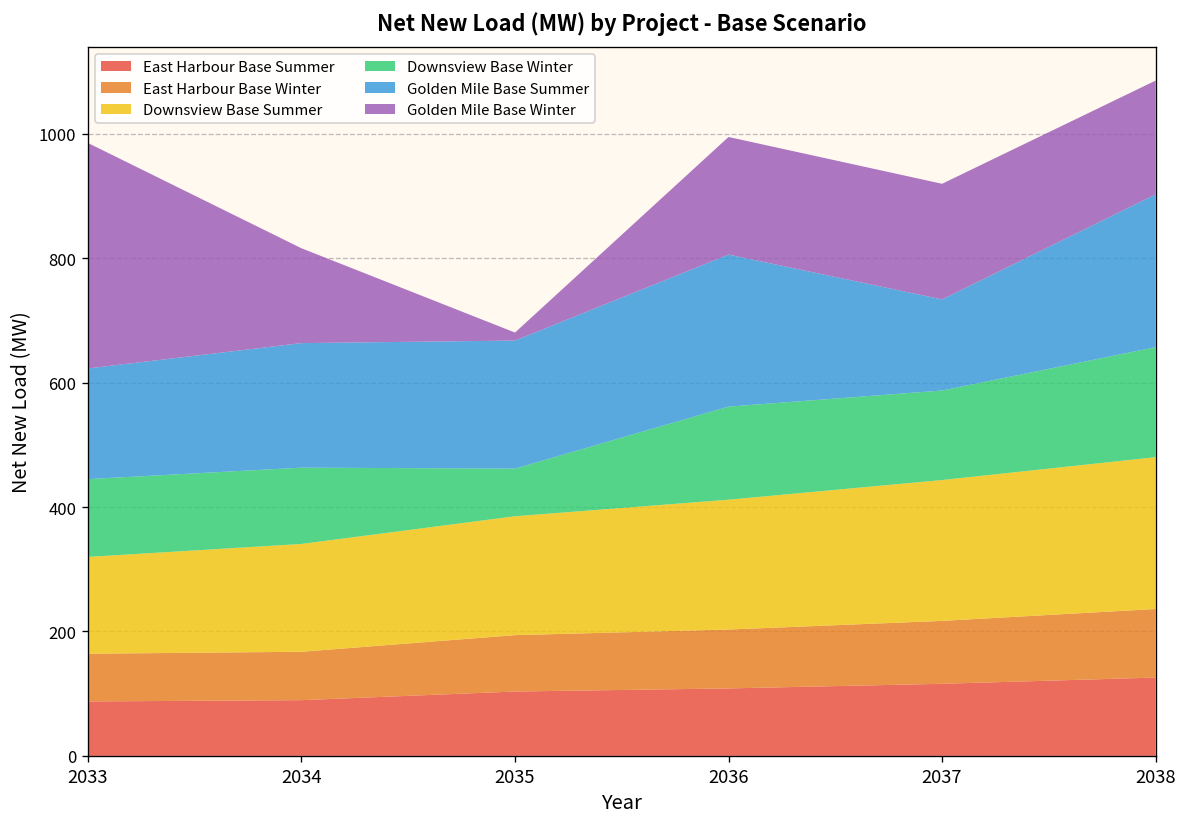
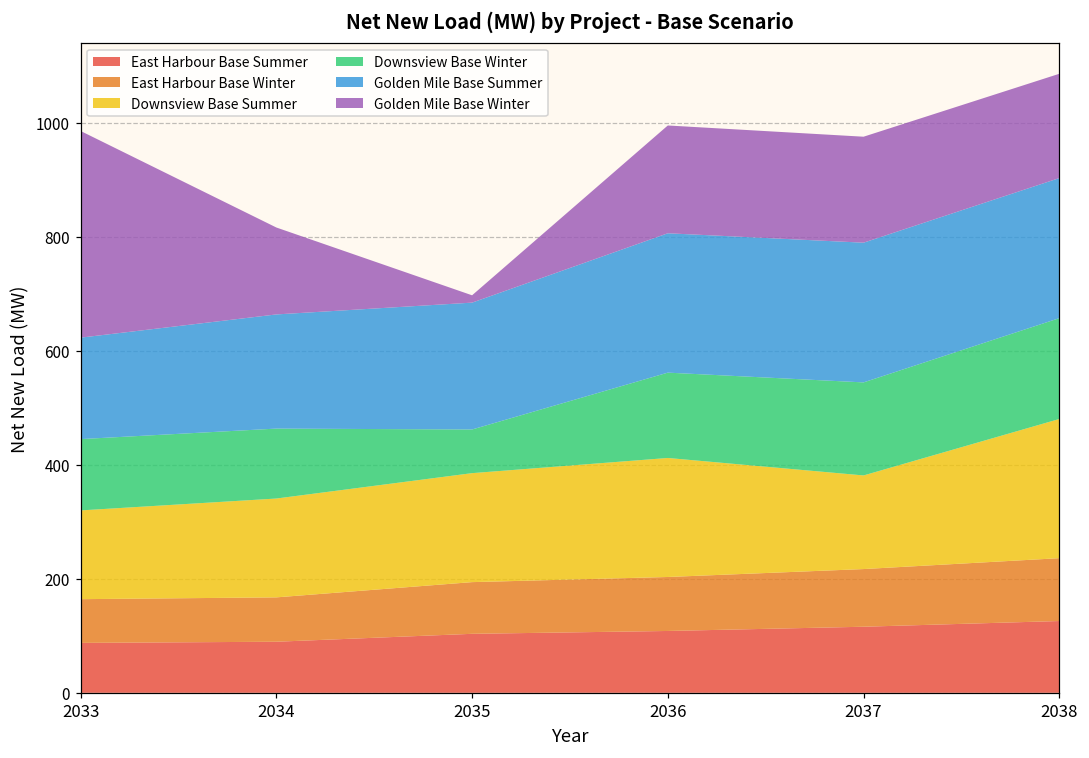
  {
    "Downsview Base Summer": {
      "2033": 160,
      "2034": 170,
      "2035": 190,
      "2036": 210,
-     "2037": 230,
+     "2037": 160,
      "2038": 240
    },
    "Downsview Base Winter": {
      "2033": 130,
      "2034": 120,
      "2035": 80,
      "2036": 150,
-     "2037": 140,
+     "2037": 160,
      "2038": 180
    },
    "Golden Mile Base Summer": {
      "2033": 180,
      "2034": 200,
-     "2035": 210,
+     "2035": 220,
      "2036": 240,
-     "2037": 150,
+     "2037": 250,
      "2038": 250
    },
    "Golden Mile Base Winter": {
      "2033": 360,
      "2034": 150,
      "2035": 10,
      "2036": 190,
      "2037": 190,
      "2038": 180
    }
  }
